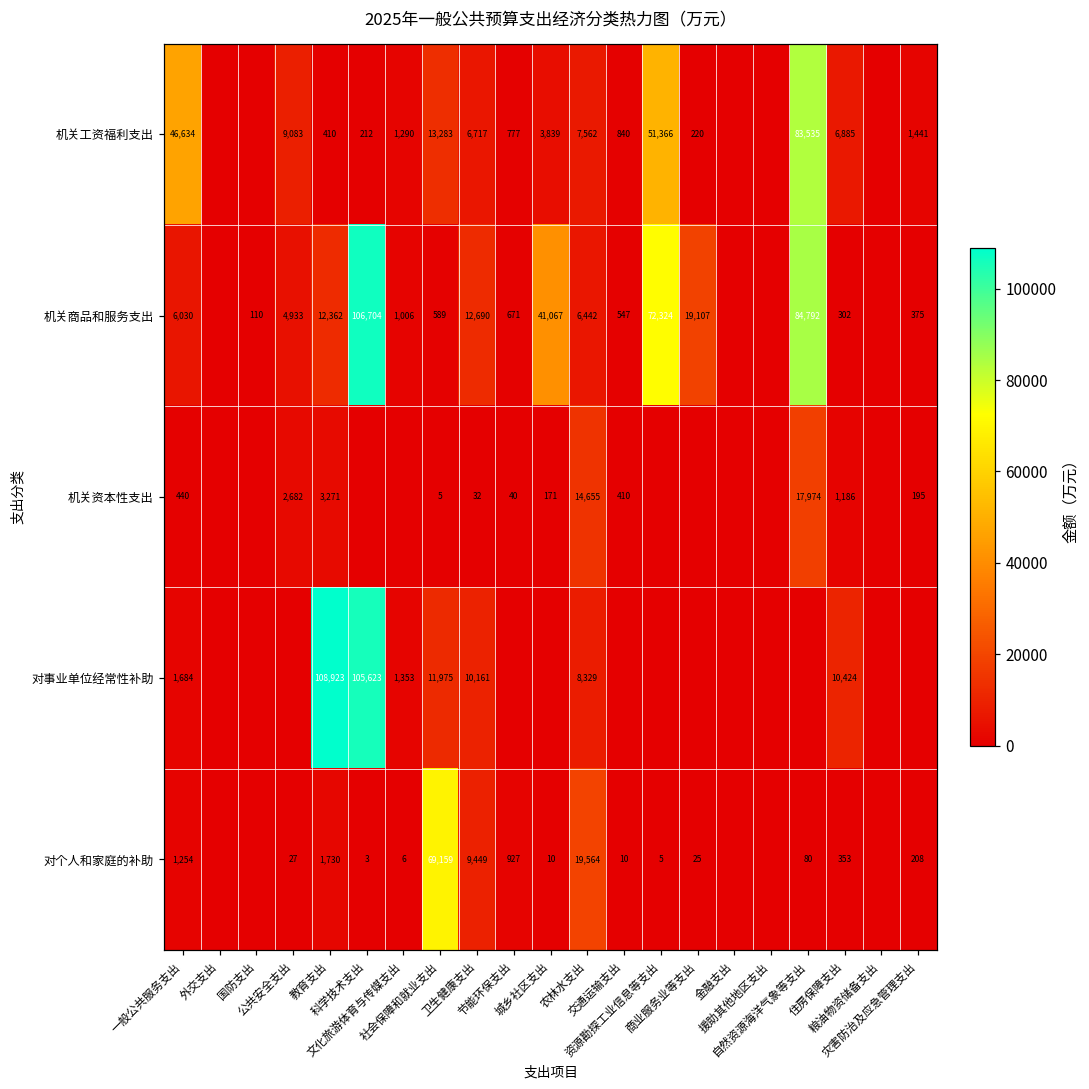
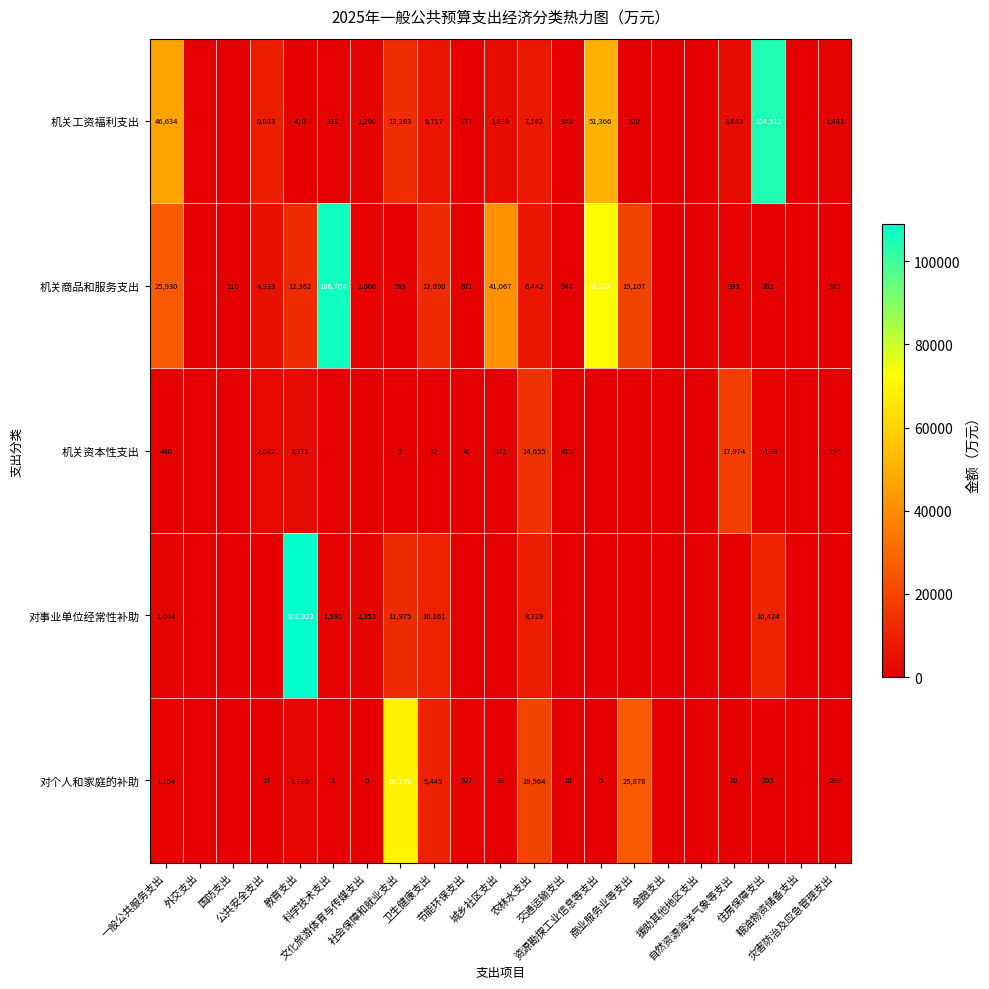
  {
    "机关工资福利支出": {
      "一般公共服务支出": "46,634",
      "公共安全支出": "9,083",
      "教育支出": "410",
      "科学技术支出": "212",
      "文化旅游体育与传媒支出": "1,290",
      "社会保障和就业支出": "13,283",
      "卫生健康支出": "6,717",
      "节能环保支出": "777",
      "城乡社区支出": "3,839",
      "农林水支出": "7,562",
      "交通运输支出": "840",
      "资源勘探工业信息等支出": "51,366",
      "商业服务业等支出": "220",
-     "自然资源海洋气象等支出": "83,535",
-     "住房保障支出": "6,885",
+     "自然资源海洋气象等支出": "3,643",
+     "住房保障支出": "104,511",
      "灾害防治及应急管理支出": "1,441"
    },
    "机关商品和服务支出": {
-     "一般公共服务支出": "6,030",
+     "一般公共服务支出": "25,930",
      "国防支出": "110",
      "公共安全支出": "4,933",
      "教育支出": "12,362",
      "科学技术支出": "106,704",
      "文化旅游体育与传媒支出": "1,006",
      "社会保障和就业支出": "589",
      "卫生健康支出": "12,690",
      "节能环保支出": "671",
      "城乡社区支出": "41,067",
      "农林水支出": "6,442",
      "交通运输支出": "547",
      "资源勘探工业信息等支出": "72,324",
      "商业服务业等支出": "19,107",
-     "自然资源海洋气象等支出": "84,792",
+     "自然资源海洋气象等支出": "993",
      "住房保障支出": "302",
      "灾害防治及应急管理支出": "375"
    },
    "机关资本性支出": {
      "一般公共服务支出": "440",
      "公共安全支出": "2,682",
      "教育支出": "3,271",
      "社会保障和就业支出": "5",
      "卫生健康支出": "32",
      "节能环保支出": "40",
      "城乡社区支出": "171",
      "农林水支出": "14,655",
      "交通运输支出": "410",
      "自然资源海洋气象等支出": "17,974",
      "住房保障支出": "1,186",
      "灾害防治及应急管理支出": "195"
    },
    "对事业单位经常性补助": {
      "一般公共服务支出": "1,684",
      "教育支出": "108,923",
-     "科学技术支出": "105,623",
+     "科学技术支出": "1,595",
      "文化旅游体育与传媒支出": "1,353",
      "社会保障和就业支出": "11,975",
      "卫生健康支出": "10,161",
      "农林水支出": "8,329",
      "住房保障支出": "10,424"
    },
    "对个人和家庭的补助": {
      "一般公共服务支出": "1,254",
      "公共安全支出": "27",
      "教育支出": "1,730",
      "科学技术支出": "3",
      "文化旅游体育与传媒支出": "6",
      "社会保障和就业支出": "69,159",
      "卫生健康支出": "9,449",
      "节能环保支出": "927",
      "城乡社区支出": "10",
      "农林水支出": "19,564",
      "交通运输支出": "10",
      "资源勘探工业信息等支出": "5",
-     "商业服务业等支出": "25",
+     "商业服务业等支出": "25,878",
      "自然资源海洋气象等支出": "80",
      "住房保障支出": "353",
      "灾害防治及应急管理支出": "208"
    }
  }
